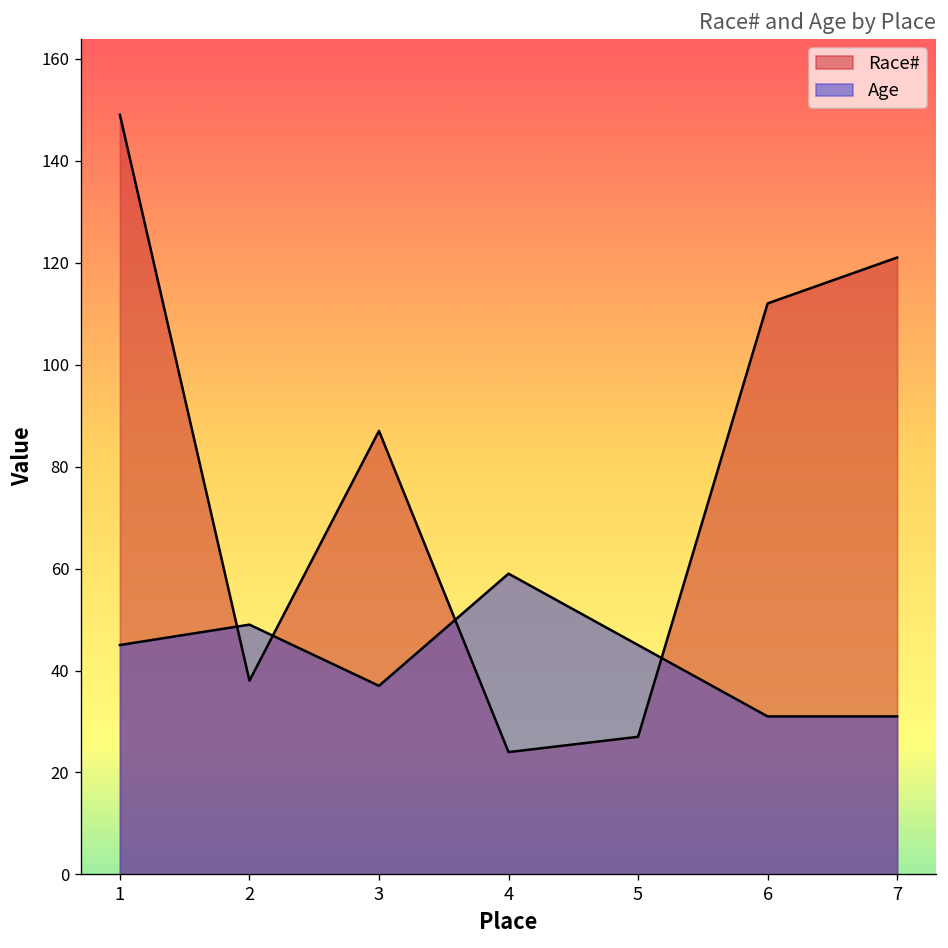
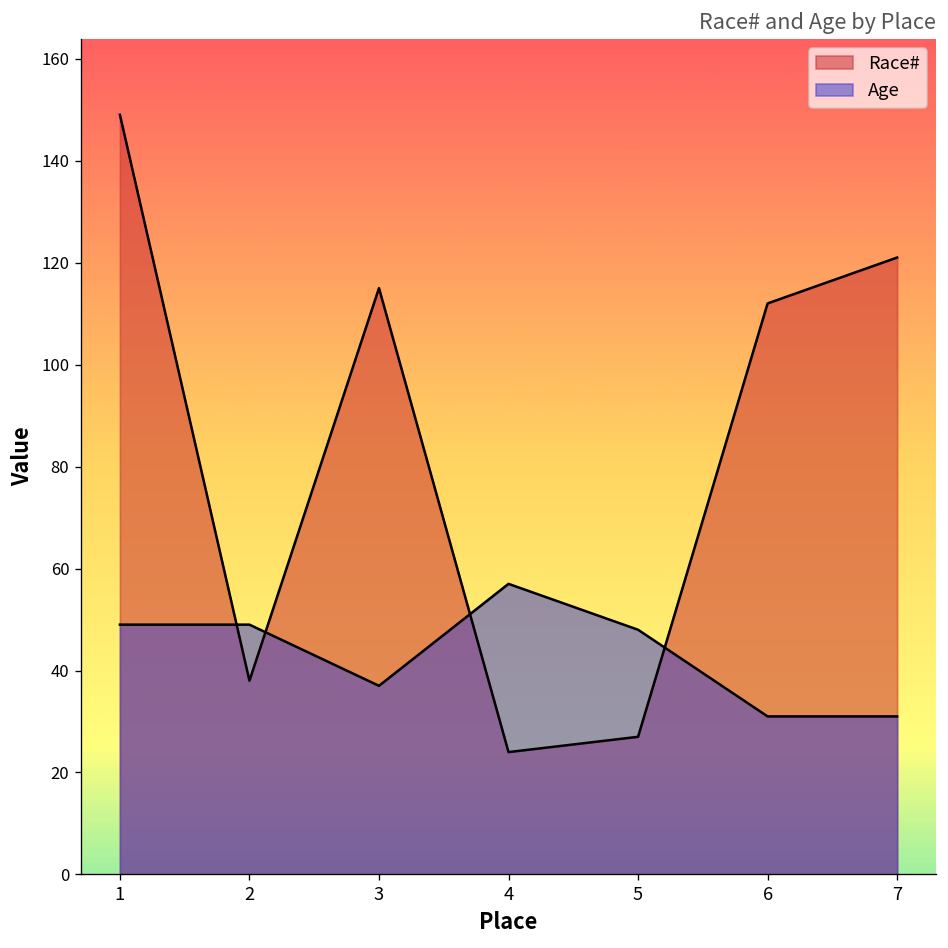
  {
    "Race#": {
      "1": 149,
      "2": 38,
-     "3": 87,
+     "3": 115,
      "4": 24,
      "5": 27,
      "6": 112,
      "7": 121
    },
    "Age": {
-     "1": 45,
+     "1": 49,
      "2": 49,
      "3": 37,
-     "4": 59,
-     "5": 45,
+     "4": 57,
+     "5": 48,
      "6": 31,
      "7": 31
    }
  }
